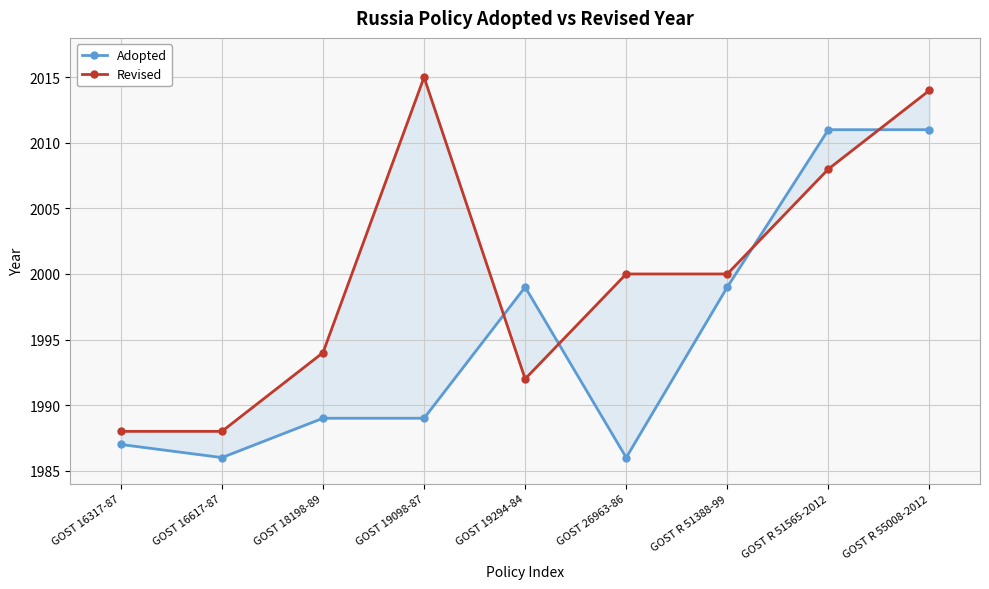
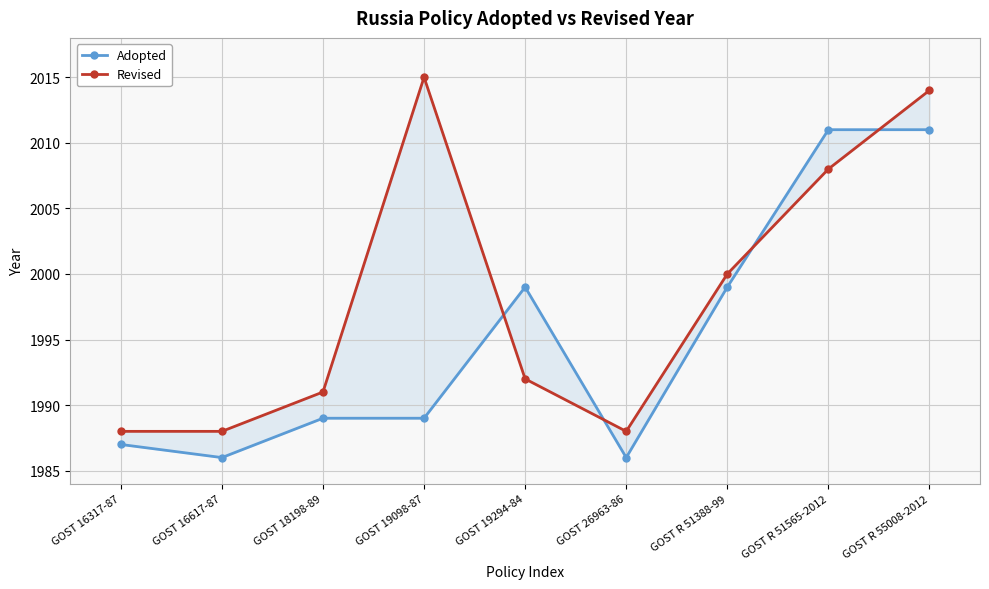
  {
    "Revised": {
-     "GOST 18198-89": 1994,
+     "GOST 18198-89": 1991,
      "GOST 19294-84": 1992,
-     "GOST 26963-86": 2000,
+     "GOST 26963-86": 1988,
      "GOST R 51565-2012": 2008
    }
  }
